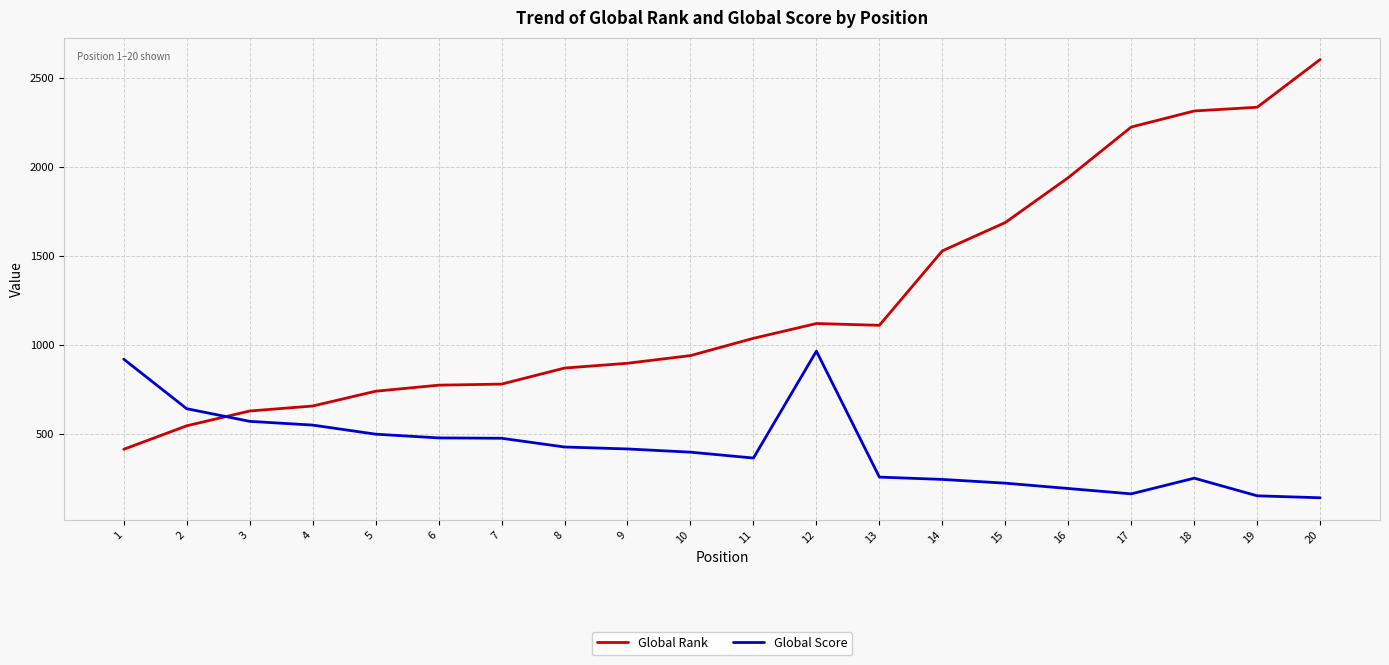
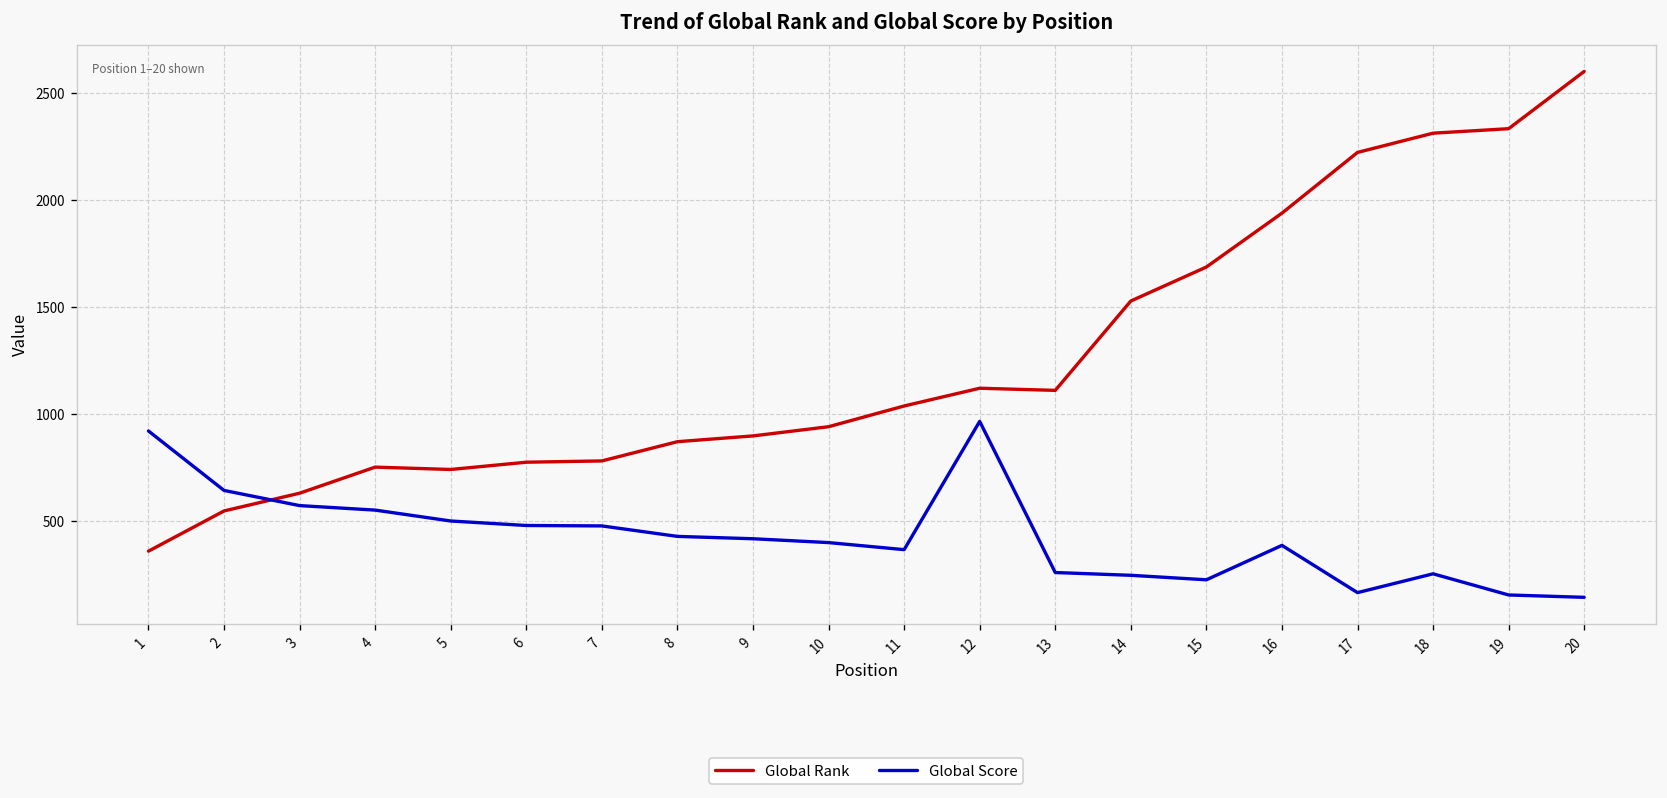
  {
    "Global Rank": {
-     "1": 420,
+     "1": 360,
      "2": 550,
      "3": 630,
-     "4": 660,
+     "4": 750,
      "5": 740,
      "6": 780,
      "7": 780,
      "8": 870,
      "9": 900,
      "10": 940,
      "11": 1040,
      "12": 1120,
      "13": 1110,
      "14": 1530,
      "15": 1690,
      "16": 1940,
      "17": 2220,
      "18": 2310,
      "19": 2340,
      "20": 2600
    },
    "Global Score": {
      "1": 920,
      "2": 640,
      "3": 570,
      "4": 550,
      "5": 500,
      "6": 480,
      "7": 480,
      "8": 430,
      "9": 420,
      "10": 400,
      "11": 370,
      "12": 970,
      "13": 260,
      "14": 250,
      "15": 230,
-     "16": 200,
+     "16": 390,
      "17": 170,
      "18": 250,
      "19": 150,
      "20": 140
    }
  }
